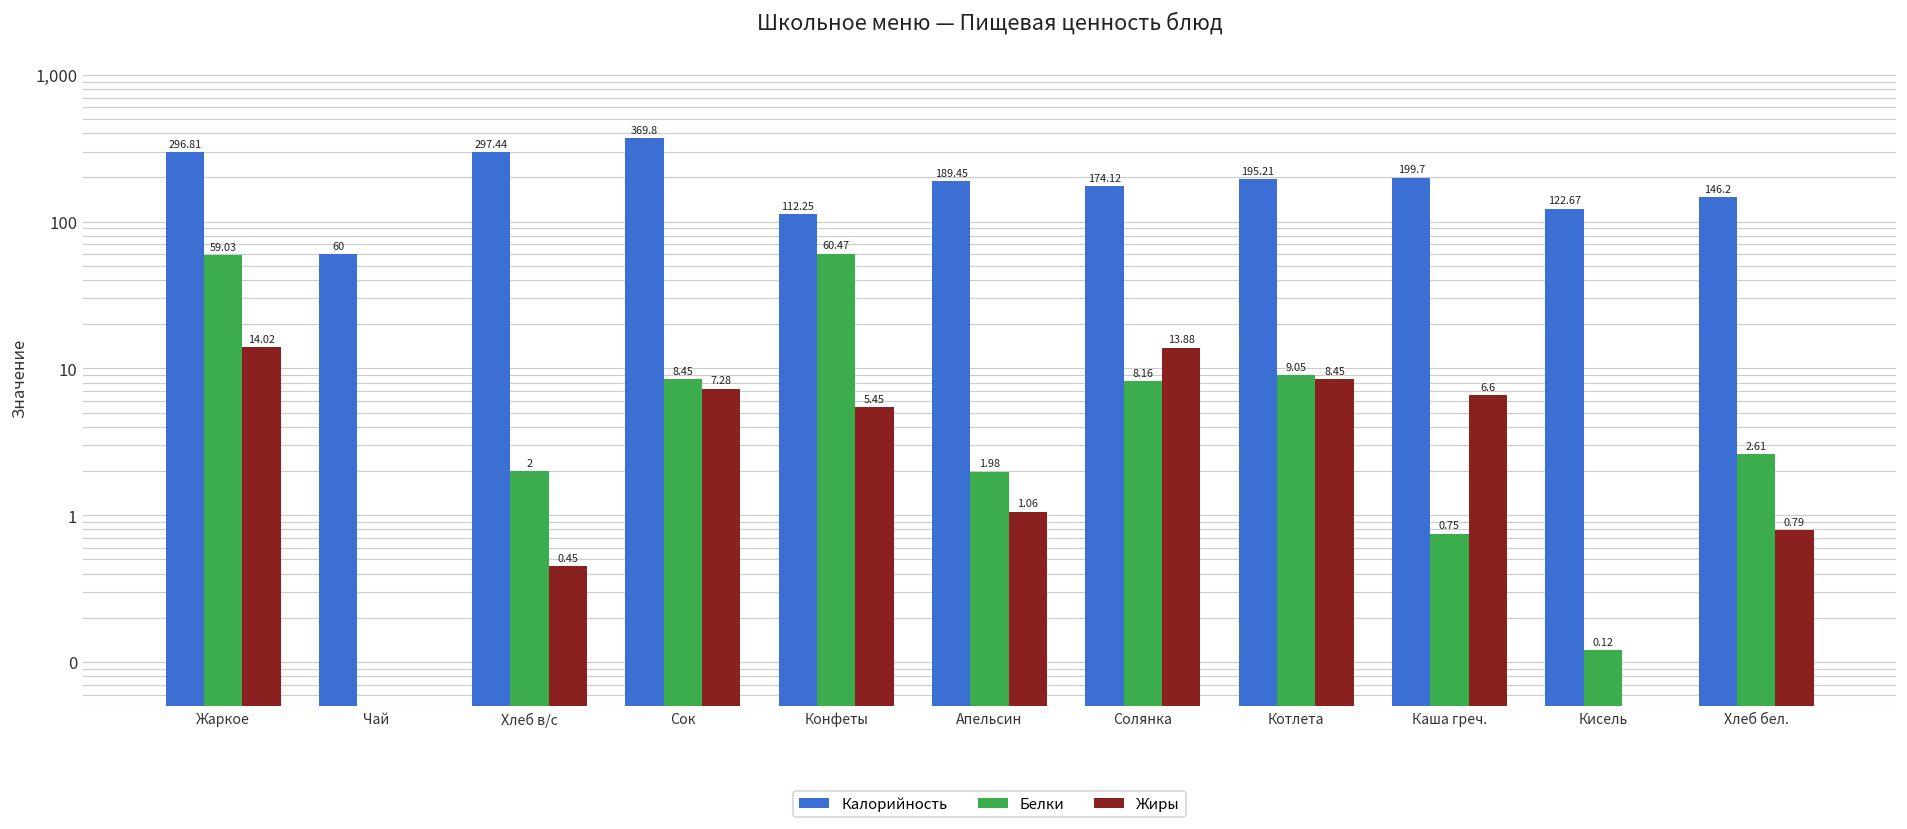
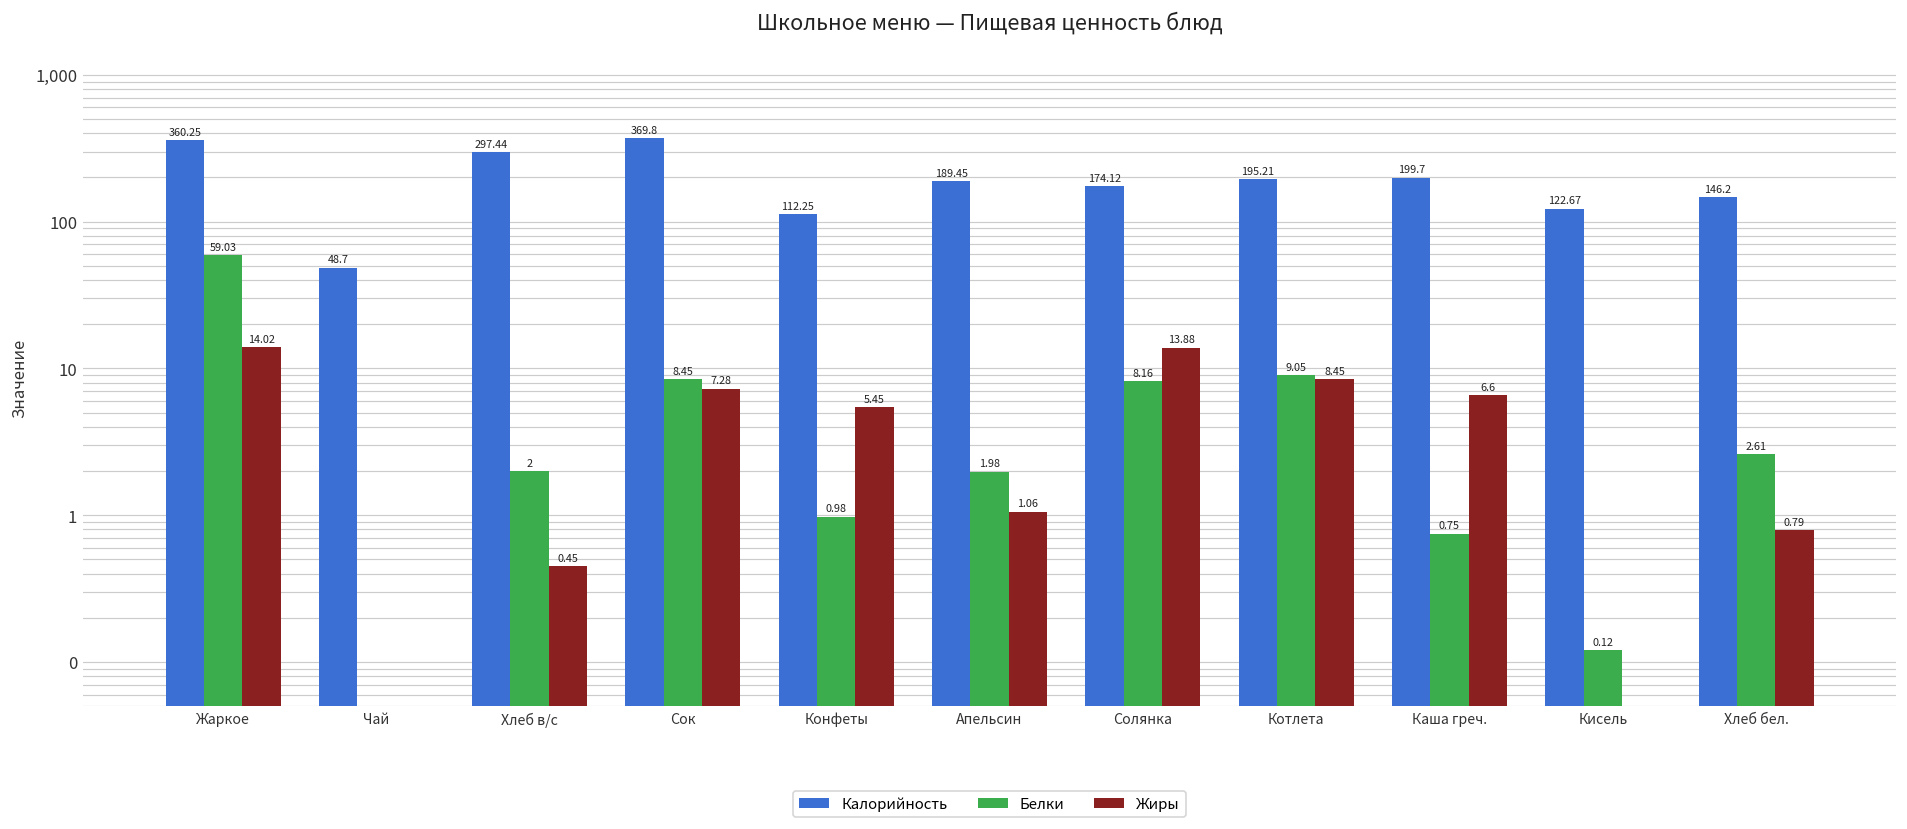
  {
    "Калорийность": {
-     "Жаркое": 296.81,
-     "Чай": 60,
+     "Жаркое": 360.25,
+     "Чай": 48.7,
      "Хлеб в/с": 297.44,
      "Сок": 369.8,
      "Конфеты": 112.25,
      "Апельсин": 189.45,
      "Солянка": 174.12,
      "Котлета": 195.21,
      "Каша греч.": 199.7,
      "Кисель": 122.67,
      "Хлеб бел.": 146.2
    },
    "Белки": {
      "Жаркое": 59.03,
      "Хлеб в/с": 2,
      "Сок": 8.45,
-     "Конфеты": 60.47,
+     "Конфеты": 0.98,
      "Апельсин": 1.98,
      "Солянка": 8.16,
      "Котлета": 9.05,
      "Каша греч.": 0.75,
      "Кисель": 0.12,
      "Хлеб бел.": 2.61
    },
    "Жиры": {
      "Жаркое": 14.02,
      "Хлеб в/с": 0.45,
      "Сок": 7.28,
      "Конфеты": 5.45,
      "Апельсин": 1.06,
      "Солянка": 13.88,
      "Котлета": 8.45,
      "Каша греч.": 6.6,
      "Хлеб бел.": 0.79
    }
  }
